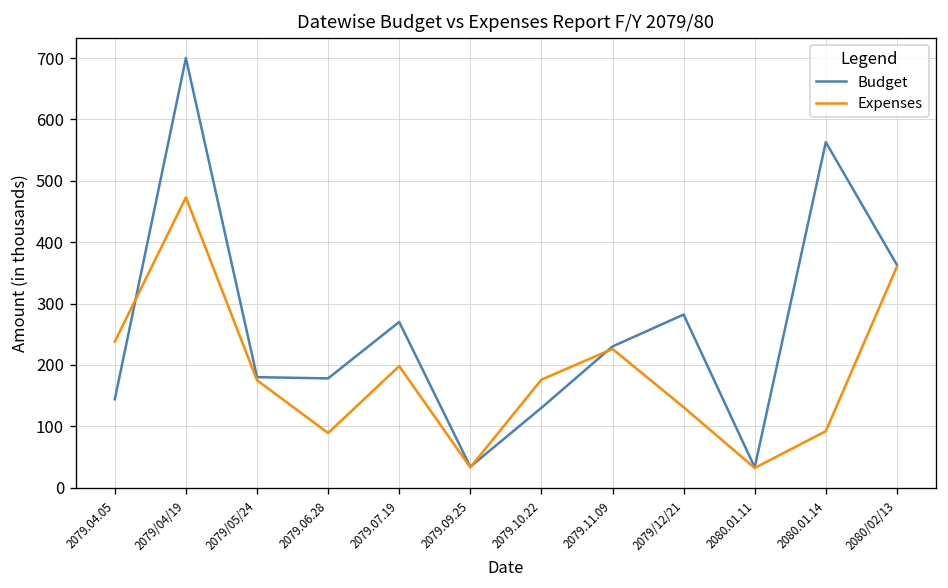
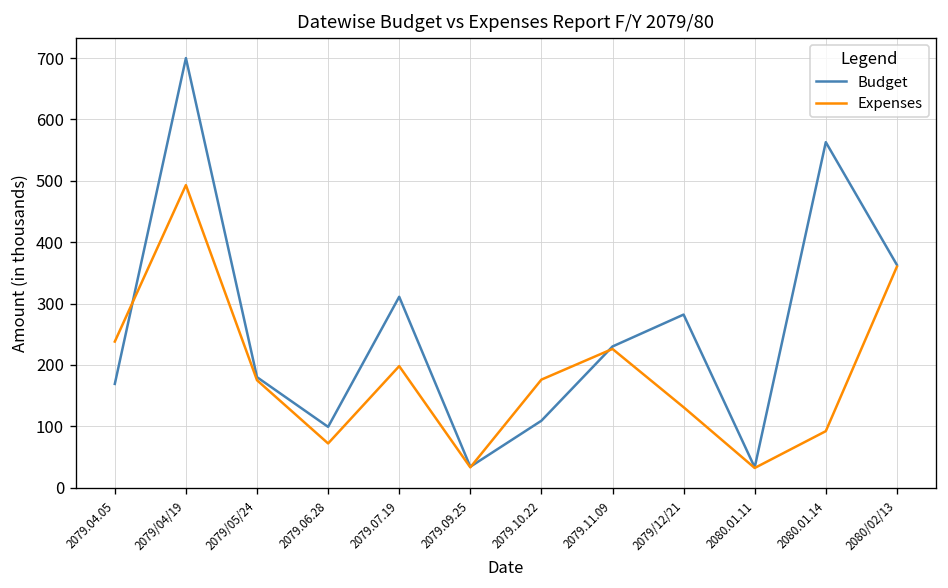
  {
    "Budget": {
-     "2079.04.05": 140,
+     "2079.04.05": 170,
      "2079/04/19": 700,
      "2079/05/24": 180,
-     "2079.06.28": 180,
-     "2079.07.19": 270,
-     "2079.10.22": 130,
+     "2079.06.28": 100,
+     "2079.07.19": 310,
+     "2079.10.22": 110,
      "2079/12/21": 280,
      "2080.01.14": 560
    },
    "Expenses": {
      "2079.04.05": 240,
-     "2079/04/19": 470,
+     "2079/04/19": 490,
      "2079/05/24": 180,
-     "2079.06.28": 90,
+     "2079.06.28": 70,
      "2079.07.19": 200,
      "2079.10.22": 180,
      "2079/12/21": 130,
      "2080.01.14": 90
    }
  }
